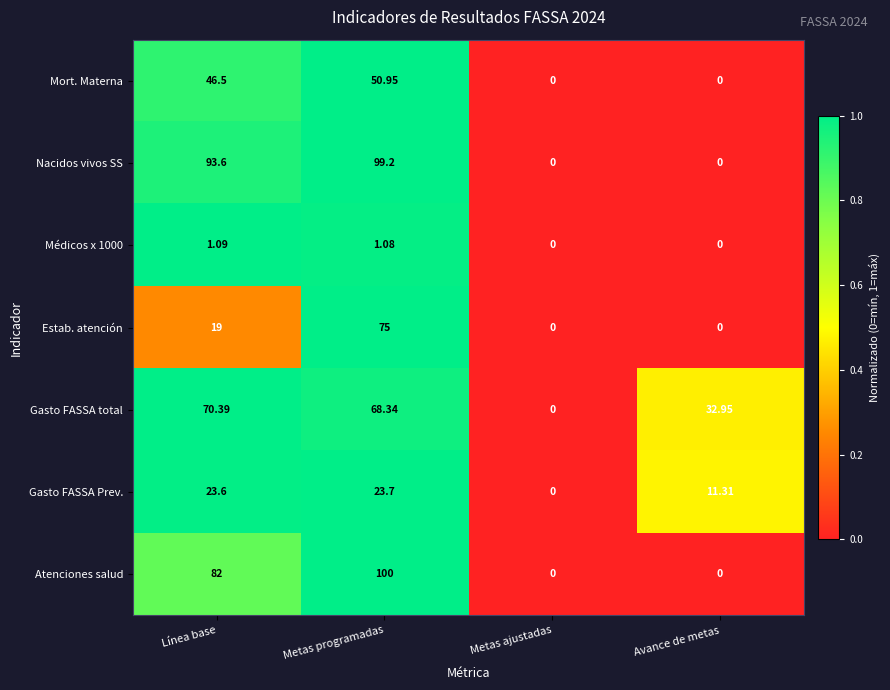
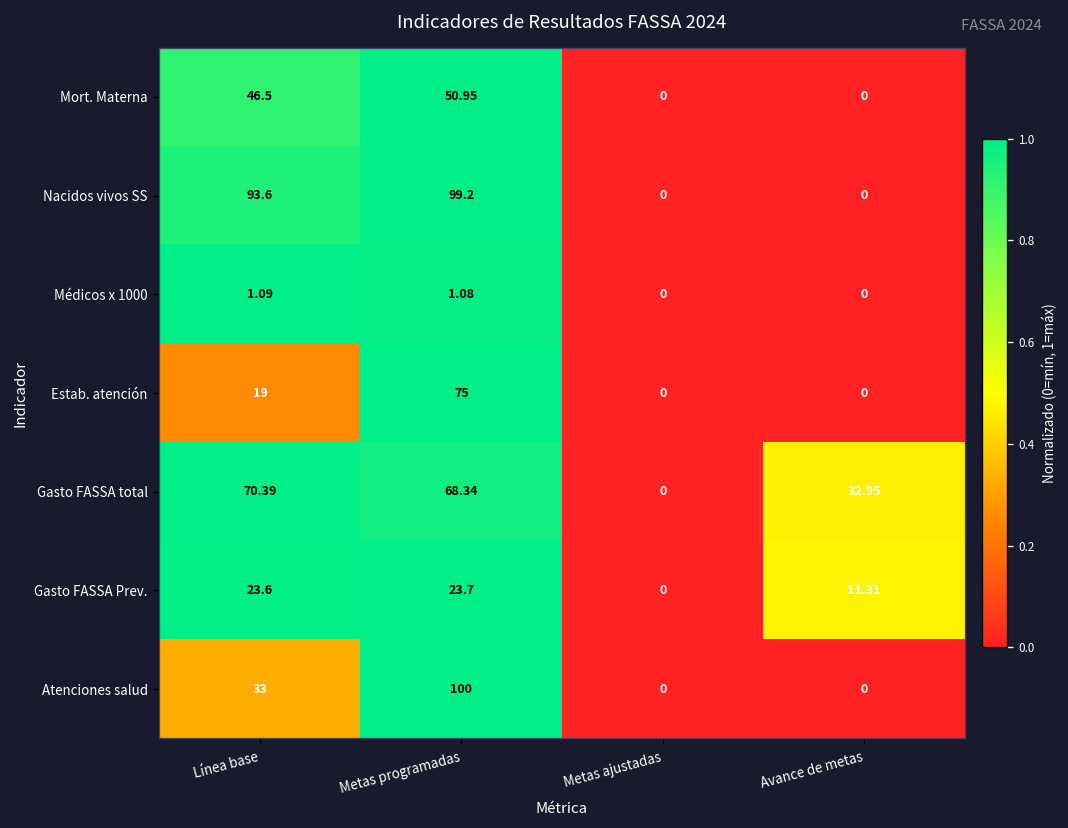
  {
    "Mort. Materna": {
      "Línea base": 46.5,
      "Metas programadas": 50.95,
      "Metas ajustadas": 0,
      "Avance de metas": 0
    },
    "Nacidos vivos SS": {
      "Línea base": 93.6,
      "Metas programadas": 99.2,
      "Metas ajustadas": 0,
      "Avance de metas": 0
    },
    "Médicos x 1000": {
      "Línea base": 1.09,
      "Metas programadas": 1.08,
      "Metas ajustadas": 0,
      "Avance de metas": 0
    },
    "Estab. atención": {
      "Línea base": 19,
      "Metas programadas": 75,
      "Metas ajustadas": 0,
      "Avance de metas": 0
    },
    "Gasto FASSA total": {
      "Línea base": 70.39,
      "Metas programadas": 68.34,
      "Metas ajustadas": 0,
      "Avance de metas": 32.95
    },
    "Gasto FASSA Prev.": {
      "Línea base": 23.6,
      "Metas programadas": 23.7,
      "Metas ajustadas": 0,
      "Avance de metas": 11.31
    },
    "Atenciones salud": {
-     "Línea base": 82,
+     "Línea base": 33,
      "Metas programadas": 100,
      "Metas ajustadas": 0,
      "Avance de metas": 0
    }
  }
